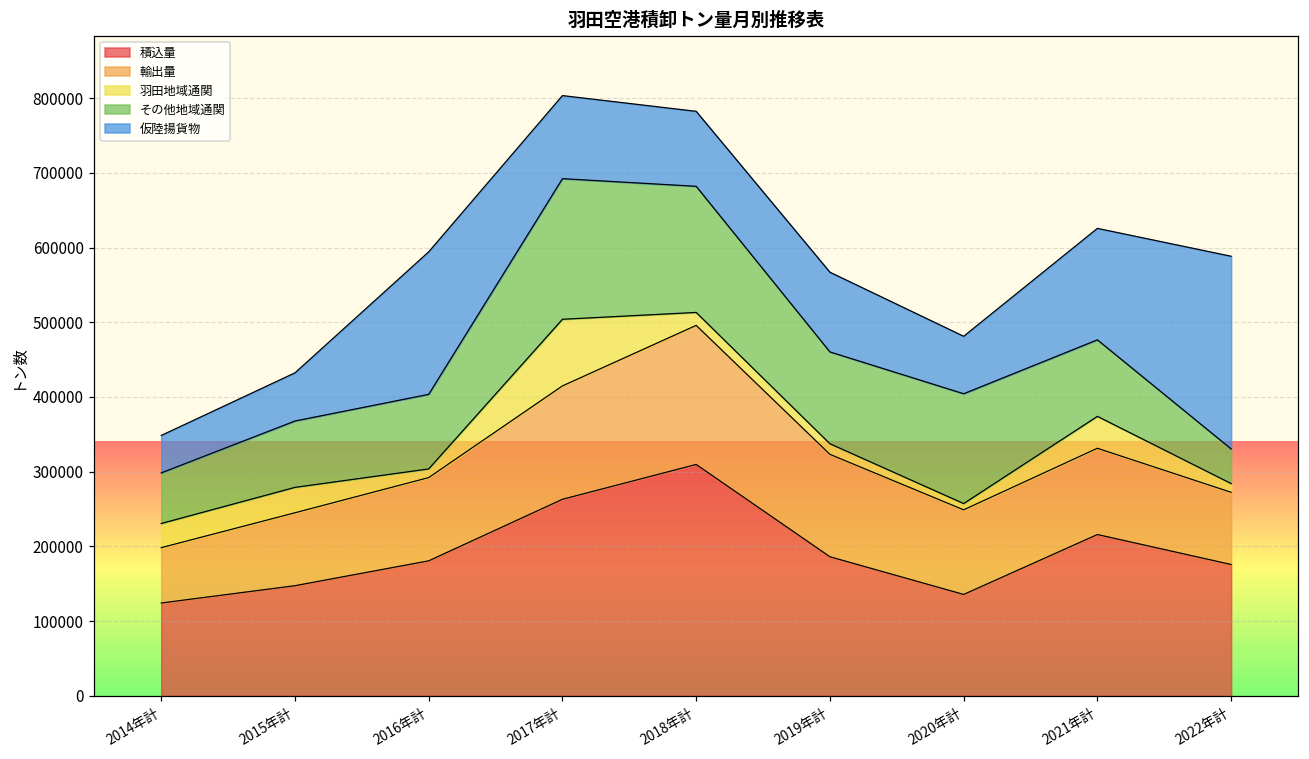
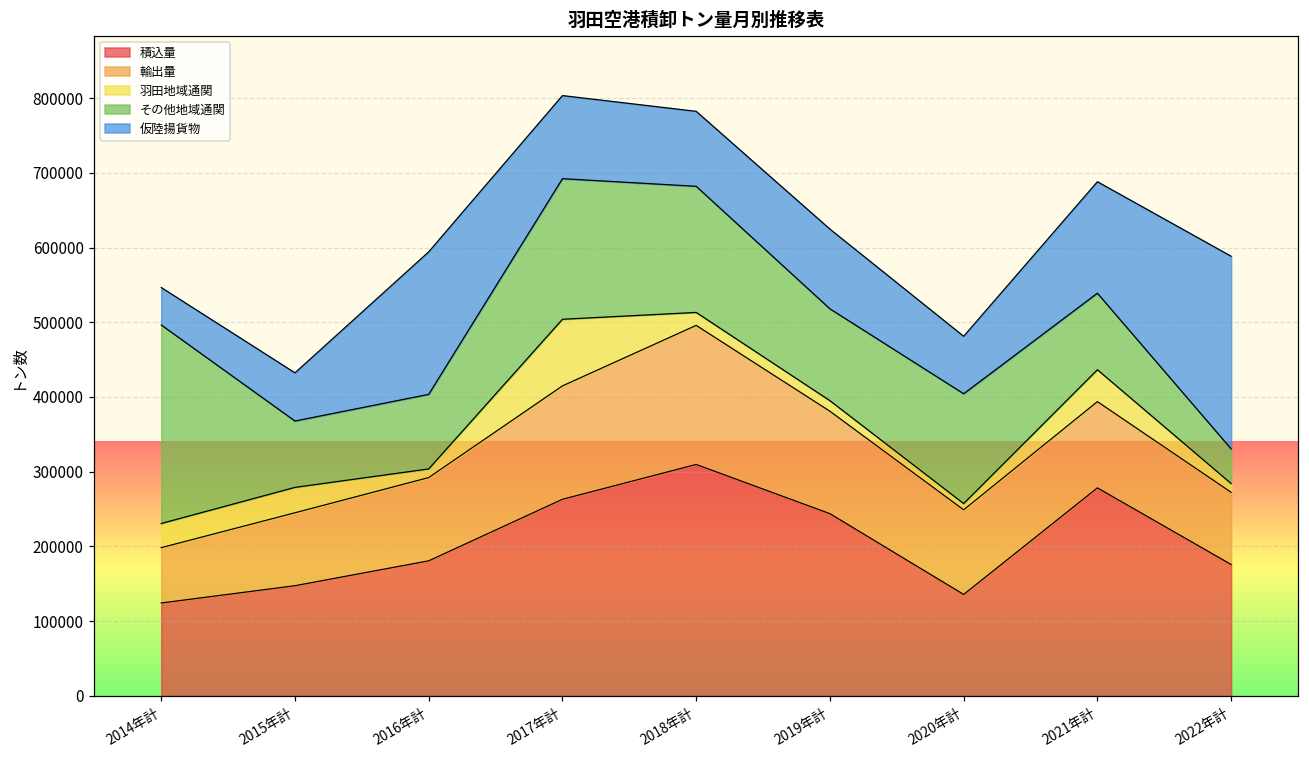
  {
    "積込量": {
      "2014年計": 120000,
      "2015年計": 150000,
      "2016年計": 180000,
      "2017年計": 260000,
      "2018年計": 310000,
-     "2019年計": 190000,
+     "2019年計": 240000,
      "2020年計": 140000,
-     "2021年計": 220000,
+     "2021年計": 280000,
      "2022年計": 180000
    },
    "輸出量": {
      "2014年計": 70000,
      "2015年計": 100000,
      "2016年計": 110000,
      "2017年計": 150000,
      "2018年計": 190000,
      "2019年計": 140000,
      "2020年計": 110000,
      "2021年計": 120000,
      "2022年計": 100000
    },
    "羽田地域通関": {
      "2014年計": 30000,
      "2015年計": 30000,
      "2016年計": 10000,
      "2017年計": 90000,
      "2018年計": 20000,
      "2019年計": 10000,
      "2020年計": 10000,
      "2021年計": 40000,
      "2022年計": 10000
    },
    "その他地域通関": {
-     "2014年計": 70000,
+     "2014年計": 270000,
      "2015年計": 90000,
      "2016年計": 100000,
      "2017年計": 190000,
      "2018年計": 170000,
      "2019年計": 120000,
      "2020年計": 150000,
      "2021年計": 100000,
      "2022年計": 50000
    },
    "仮陸揚貨物": {
      "2014年計": 50000,
      "2015年計": 60000,
      "2016年計": 190000,
      "2017年計": 110000,
      "2018年計": 100000,
      "2019年計": 110000,
      "2020年計": 80000,
      "2021年計": 150000,
      "2022年計": 260000
    }
  }
